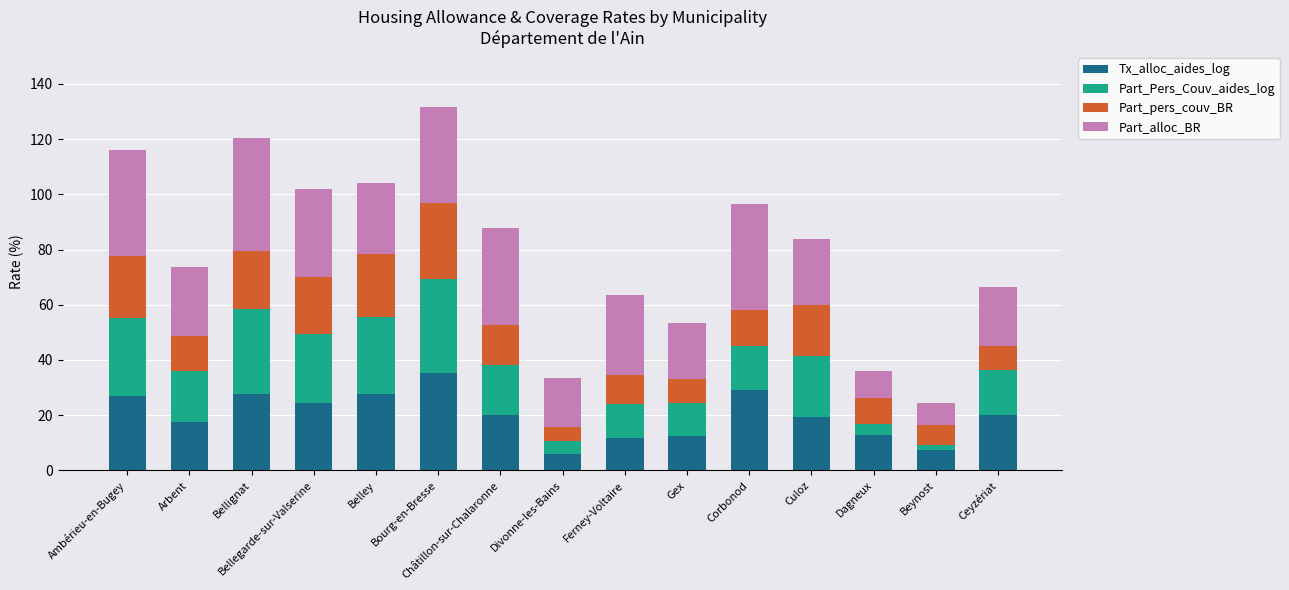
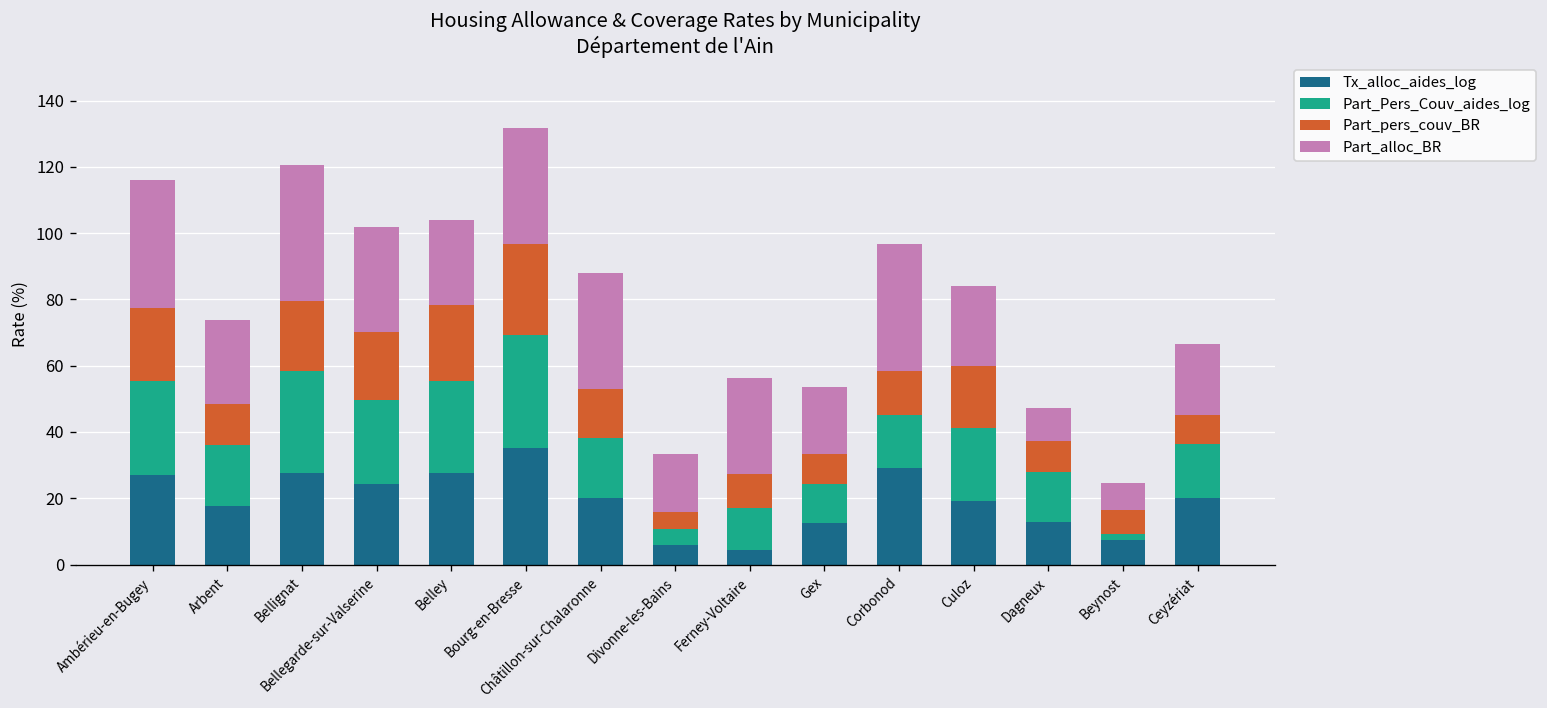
  {
    "Tx_alloc_aides_log": {
      "Ambérieu-en-Bugey": 27,
      "Arbent": 18,
      "Bellignat": 28,
      "Bellegarde-sur-Valserine": 24,
      "Belley": 28,
      "Bourg-en-Bresse": 35,
      "Châtillon-sur-Chalaronne": 20,
      "Divonne-les-Bains": 6,
-     "Ferney-Voltaire": 12,
+     "Ferney-Voltaire": 4,
      "Gex": 13,
      "Corbonod": 29,
      "Culoz": 19,
      "Dagneux": 13,
      "Beynost": 7,
      "Ceyzériat": 20
    },
    "Part_Pers_Couv_aides_log": {
      "Ambérieu-en-Bugey": 28,
      "Arbent": 19,
      "Bellignat": 31,
      "Bellegarde-sur-Valserine": 25,
      "Belley": 28,
      "Bourg-en-Bresse": 34,
      "Châtillon-sur-Chalaronne": 18,
      "Divonne-les-Bains": 5,
      "Ferney-Voltaire": 13,
      "Gex": 12,
      "Corbonod": 16,
      "Culoz": 22,
-     "Dagneux": 4,
+     "Dagneux": 15,
      "Beynost": 2,
      "Ceyzériat": 16
    },
    "Part_pers_couv_BR": {
      "Ambérieu-en-Bugey": 22,
      "Arbent": 12,
      "Bellignat": 21,
      "Bellegarde-sur-Valserine": 21,
      "Belley": 23,
      "Bourg-en-Bresse": 27,
      "Châtillon-sur-Chalaronne": 15,
      "Divonne-les-Bains": 5,
      "Ferney-Voltaire": 10,
      "Gex": 9,
      "Corbonod": 13,
      "Culoz": 19,
      "Dagneux": 9,
      "Beynost": 7,
      "Ceyzériat": 9
    },
    "Part_alloc_BR": {
      "Ambérieu-en-Bugey": 38,
      "Arbent": 25,
      "Bellignat": 41,
      "Bellegarde-sur-Valserine": 32,
      "Belley": 26,
      "Bourg-en-Bresse": 35,
      "Châtillon-sur-Chalaronne": 35,
      "Divonne-les-Bains": 18,
      "Ferney-Voltaire": 29,
      "Gex": 20,
      "Corbonod": 38,
      "Culoz": 24,
      "Dagneux": 10,
      "Beynost": 8,
      "Ceyzériat": 21
    }
  }
